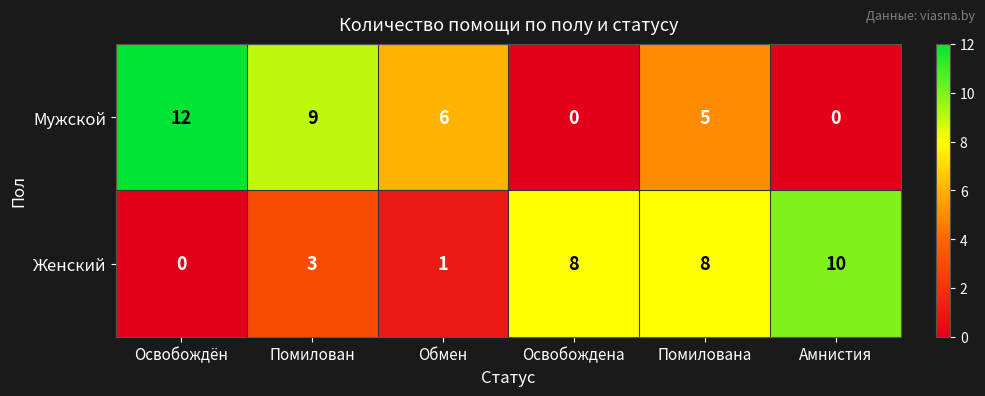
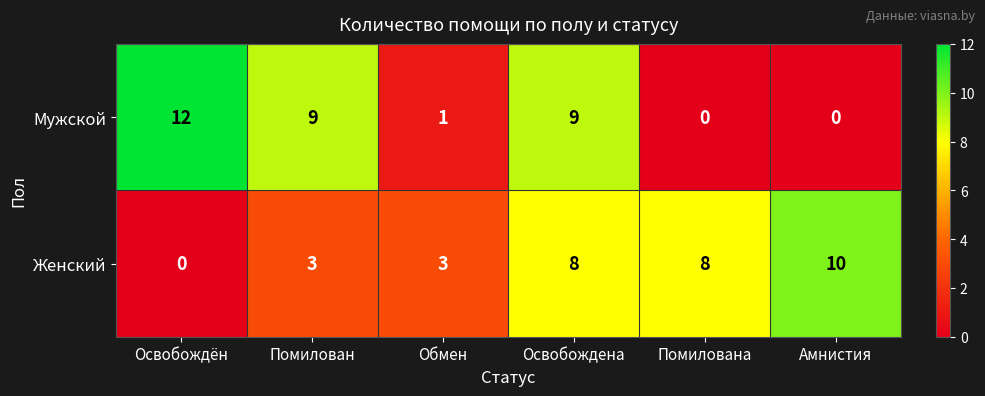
  {
    "Мужской": {
      "Освобождён": 12,
      "Помилован": 9,
-     "Обмен": 6,
-     "Освобождена": 0,
-     "Помилована": 5,
+     "Обмен": 1,
+     "Освобождена": 9,
+     "Помилована": 0,
      "Амнистия": 0
    },
    "Женский": {
      "Освобождён": 0,
      "Помилован": 3,
-     "Обмен": 1,
+     "Обмен": 3,
      "Освобождена": 8,
      "Помилована": 8,
      "Амнистия": 10
    }
  }
